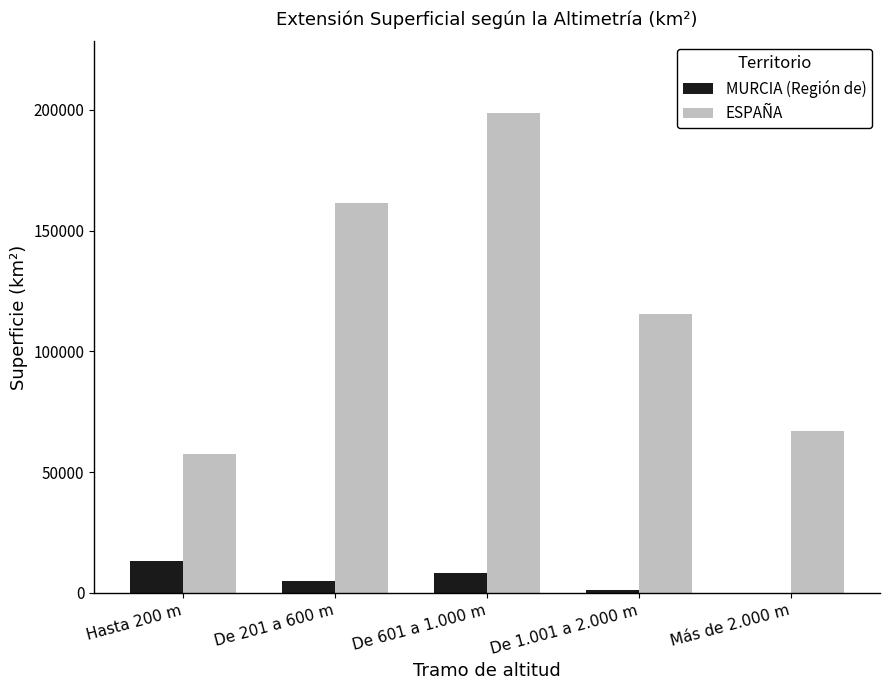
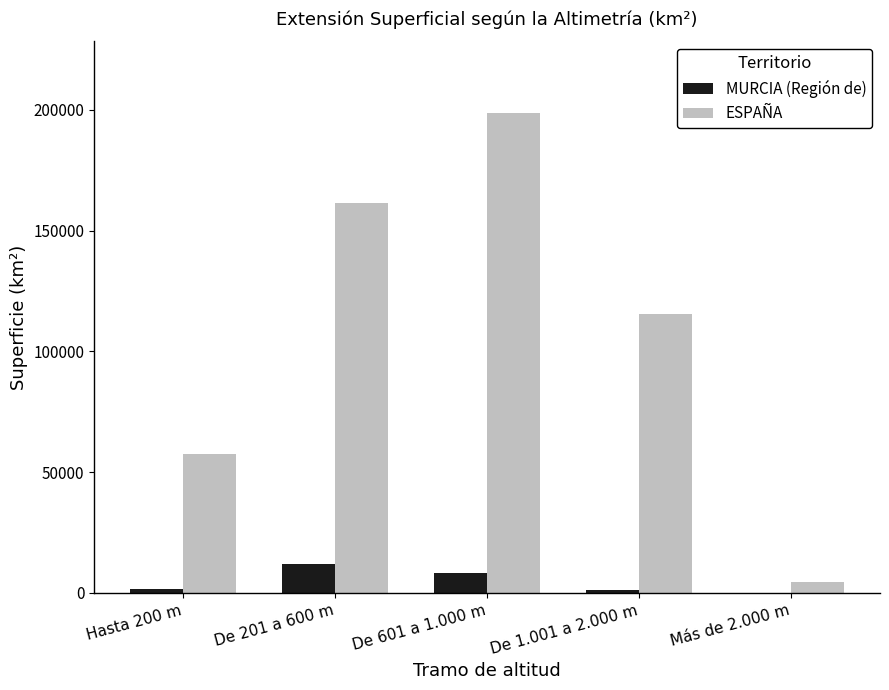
  {
    "MURCIA (Región de)": {
-     "Hasta 200 m": 13000,
-     "De 201 a 600 m": 5000,
+     "Hasta 200 m": 2000,
+     "De 201 a 600 m": 12000,
      "De 601 a 1.000 m": 8000,
      "De 1.001 a 2.000 m": 1000,
      "Más de 2.000 m": 0
    },
    "ESPAÑA": {
      "Hasta 200 m": 58000,
      "De 201 a 600 m": 161000,
      "De 601 a 1.000 m": 199000,
      "De 1.001 a 2.000 m": 116000,
-     "Más de 2.000 m": 67000
+     "Más de 2.000 m": 5000
    }
  }
